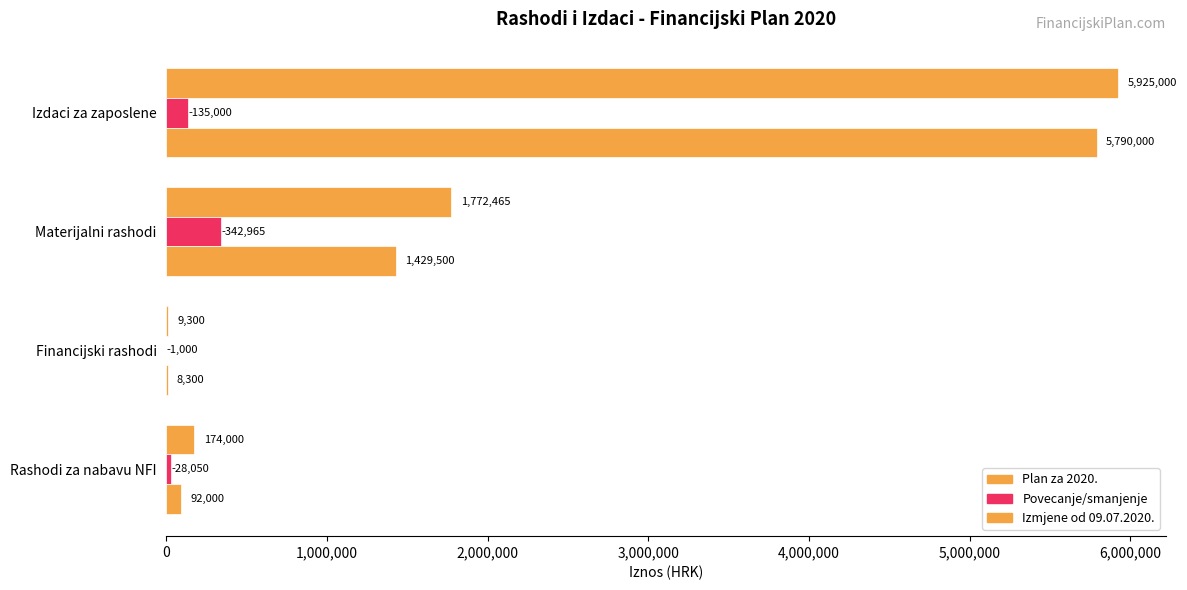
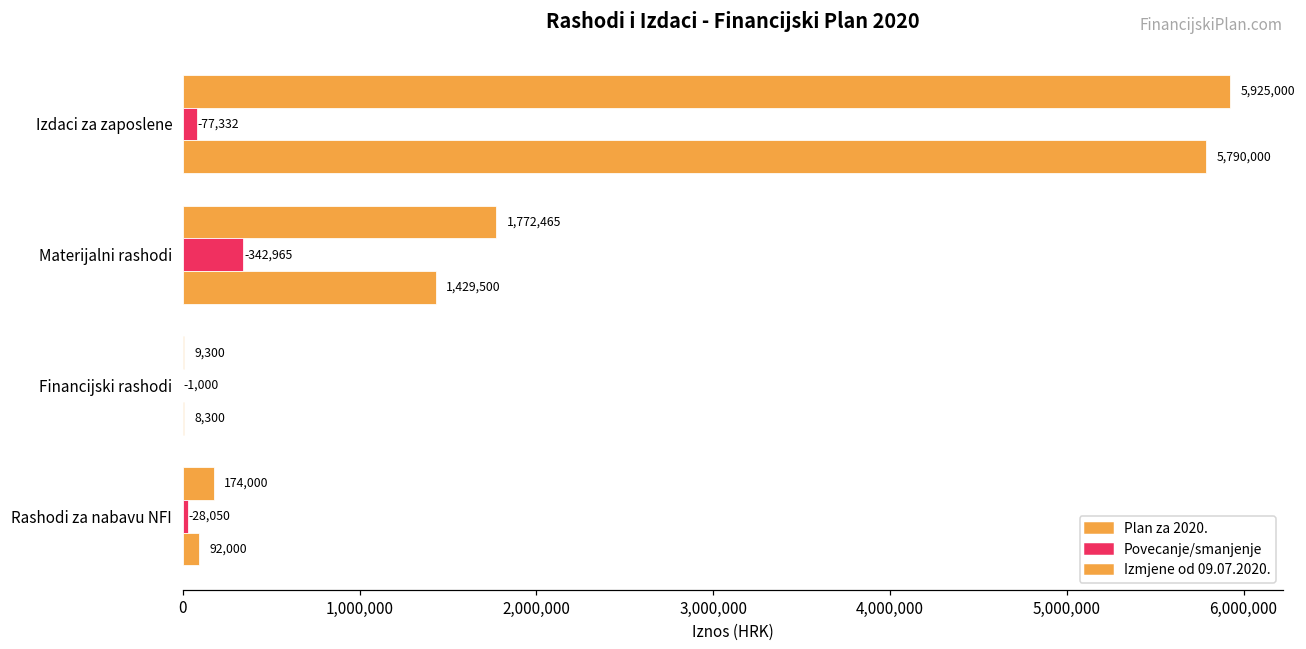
  {
    "Povecanje/smanjenje": {
-     "Izdaci za zaposlene": "-135,000"
+     "Izdaci za zaposlene": "-77,332"
    }
  }
